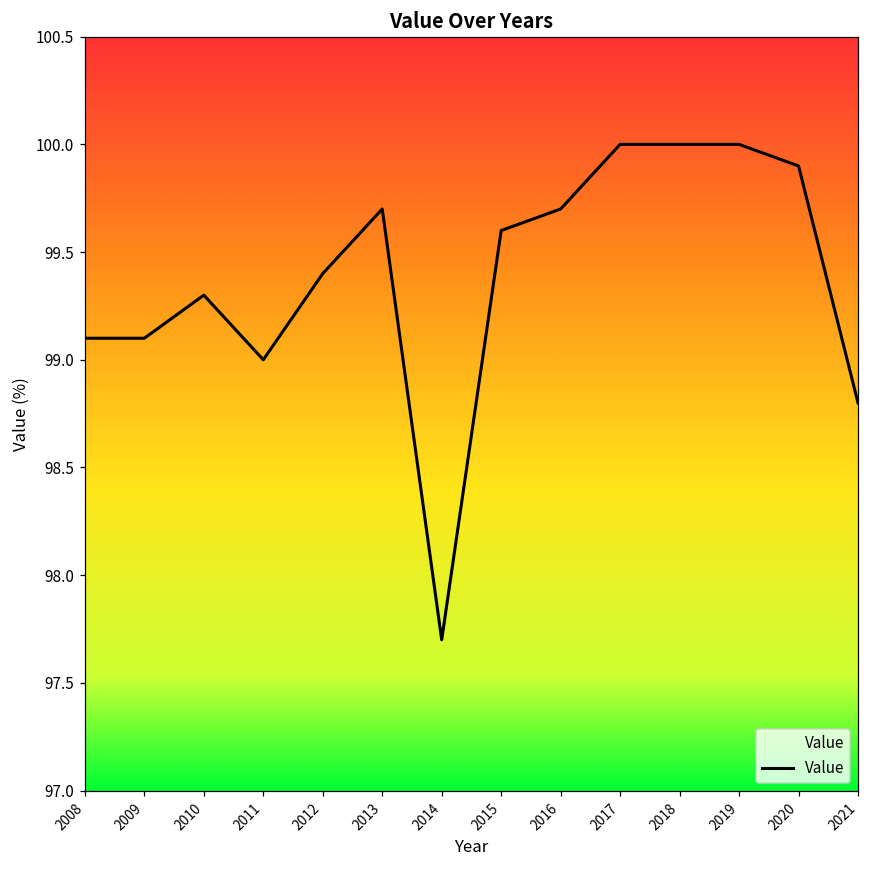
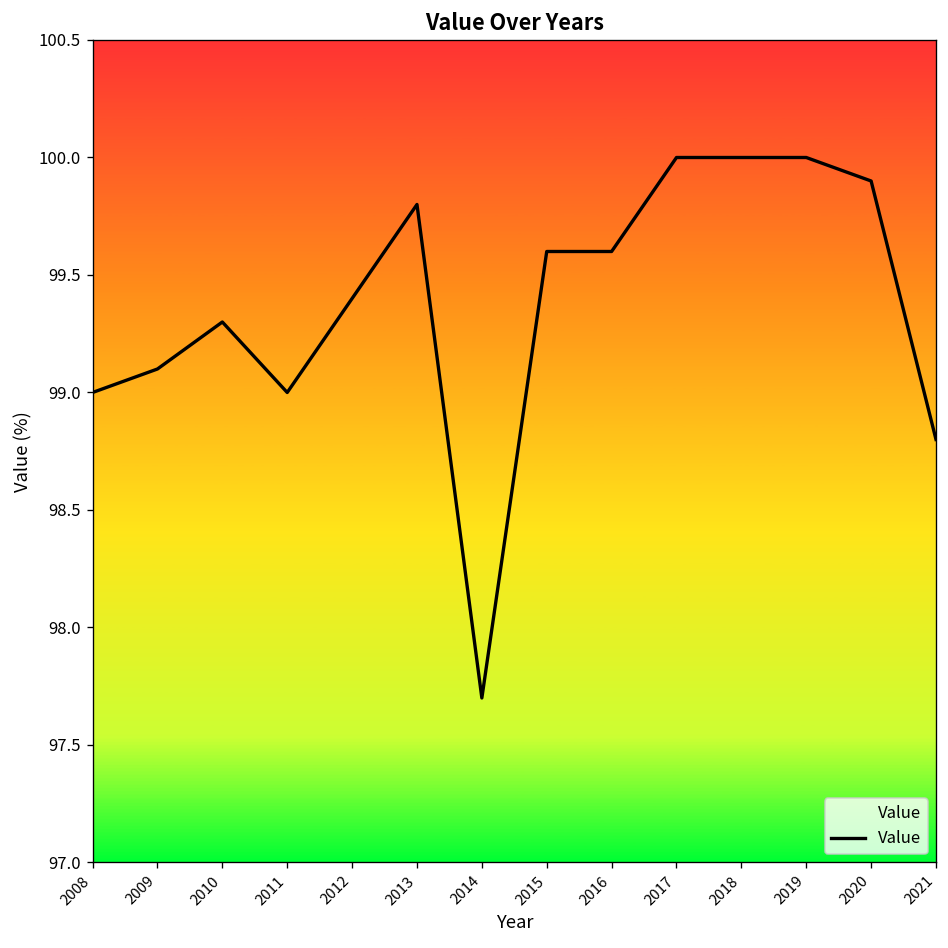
  {
-   "2008": 99.1,
+   "2008": 99.0,
    "2009": 99.1,
    "2010": 99.3,
    "2011": 99.0,
    "2012": 99.4,
-   "2013": 99.7,
+   "2013": 99.8,
    "2014": 97.7,
    "2015": 99.6,
-   "2016": 99.7,
+   "2016": 99.6,
    "2017": 100.0,
    "2018": 100.0,
    "2019": 100.0,
    "2020": 99.9,
    "2021": 98.8
  }
